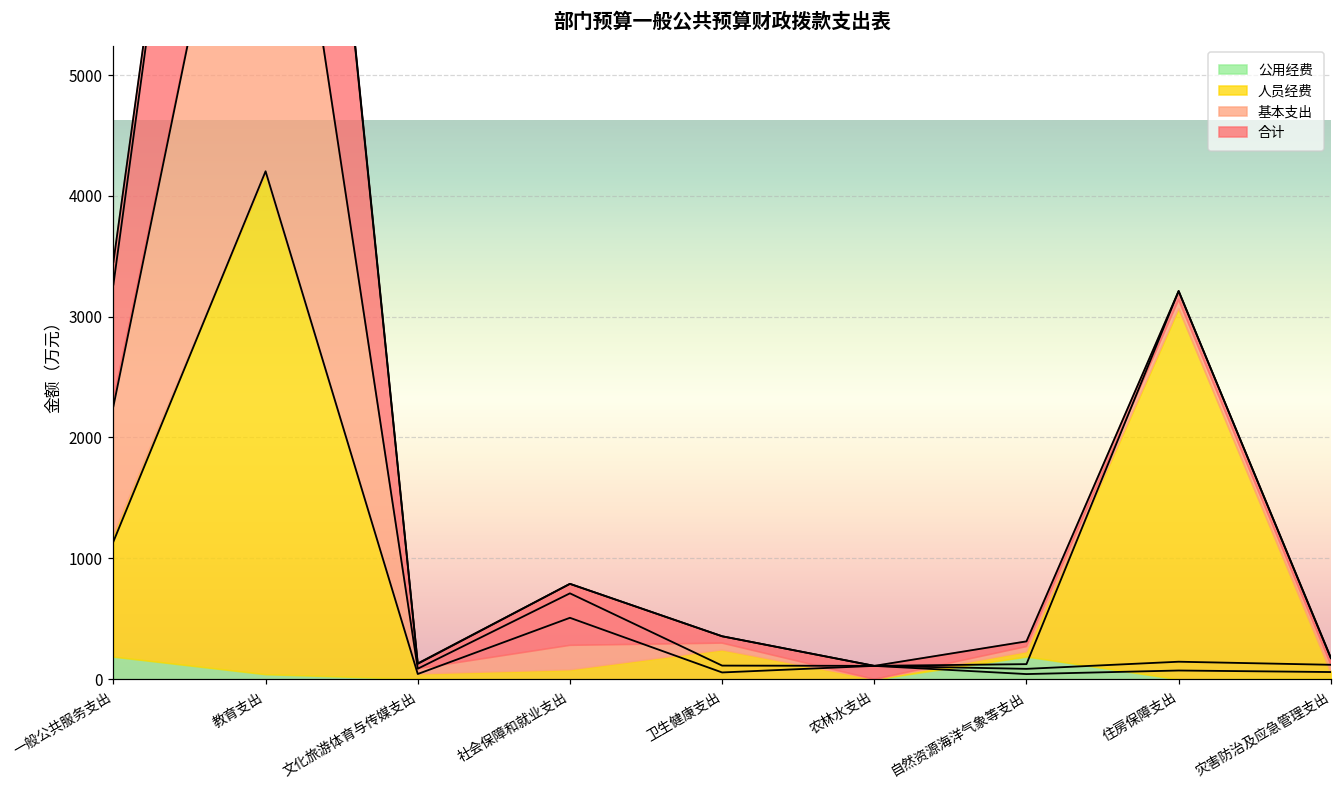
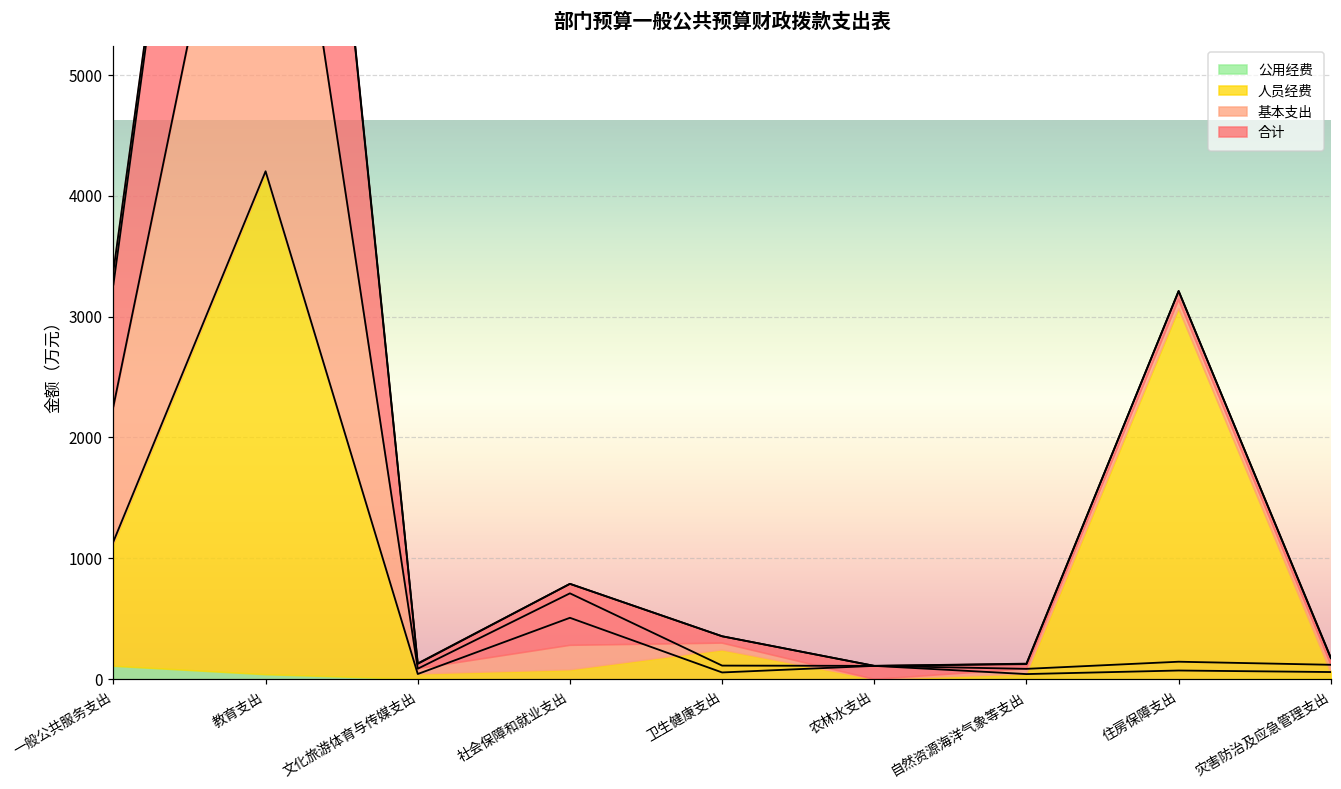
  {
    "公用经费": {
-     "一般公共服务支出": 190,
+     "一般公共服务支出": 110,
      "教育支出": 40,
      "社会保障和就业支出": 0,
      "卫生健康支出": 0,
-     "自然资源海洋气象等支出": 190,
+     "自然资源海洋气象等支出": 0,
      "住房保障支出": 0
    },
    "人员经费": {
      "社会保障和就业支出": 80,
      "卫生健康支出": 240,
      "住房保障支出": 3070
    }
  }
